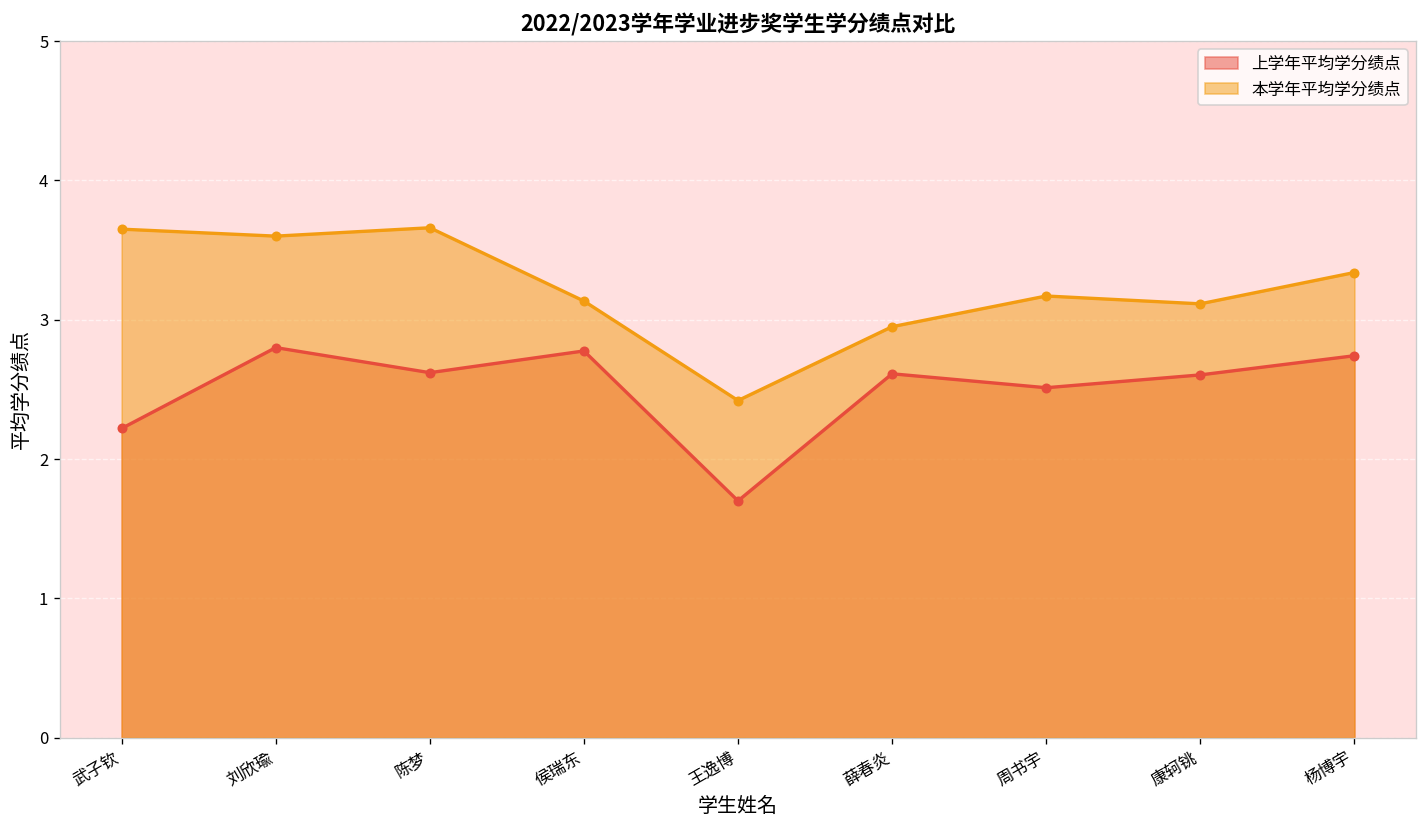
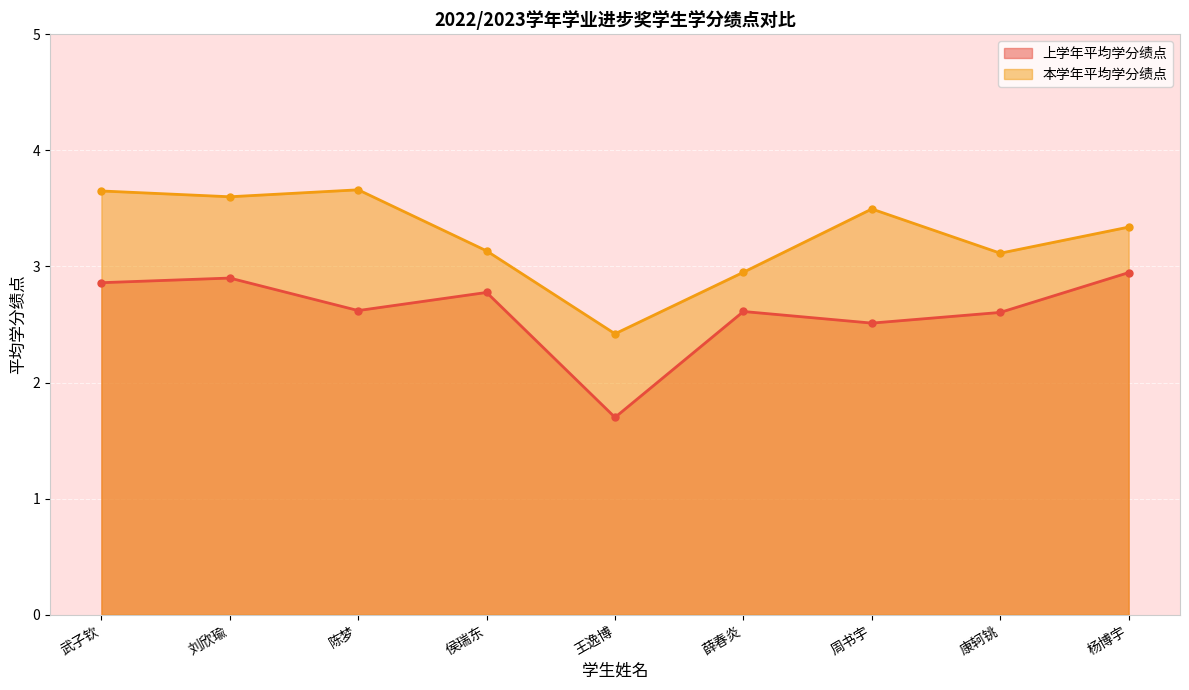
  {
    "上学年平均学分绩点": {
-     "武子钦": 2.22,
-     "刘欣瑜": 2.8,
+     "武子钦": 2.86,
+     "刘欣瑜": 2.9,
      "陈梦": 2.62,
      "侯瑞东": 2.78,
      "王逸博": 1.70,
      "薛春炎": 2.61,
      "周书宇": 2.51,
      "康轲铫": 2.60,
-     "杨博宇": 2.74
+     "杨博宇": 2.95
    },
    "本学年平均学分绩点": {
      "武子钦": 3.65,
      "刘欣瑜": 3.60,
      "陈梦": 3.66,
      "侯瑞东": 3.13,
      "王逸博": 2.42,
      "薛春炎": 2.95,
-     "周书宇": 3.17,
+     "周书宇": 3.49,
      "康轲铫": 3.11,
      "杨博宇": 3.34
    }
  }
